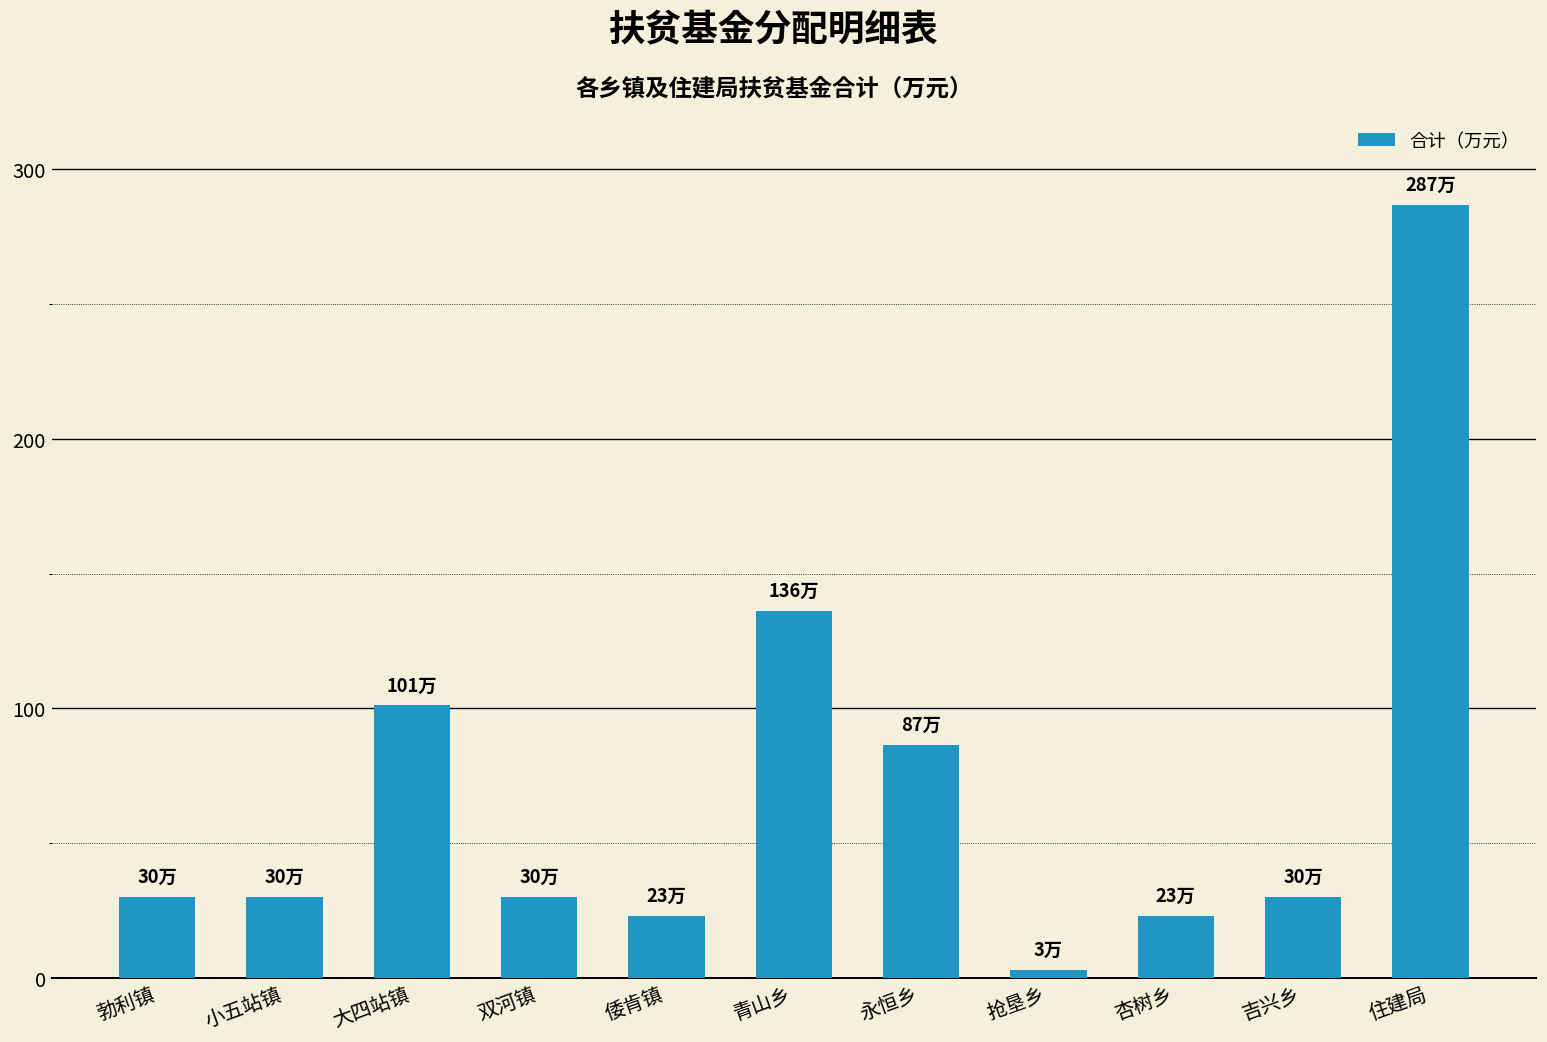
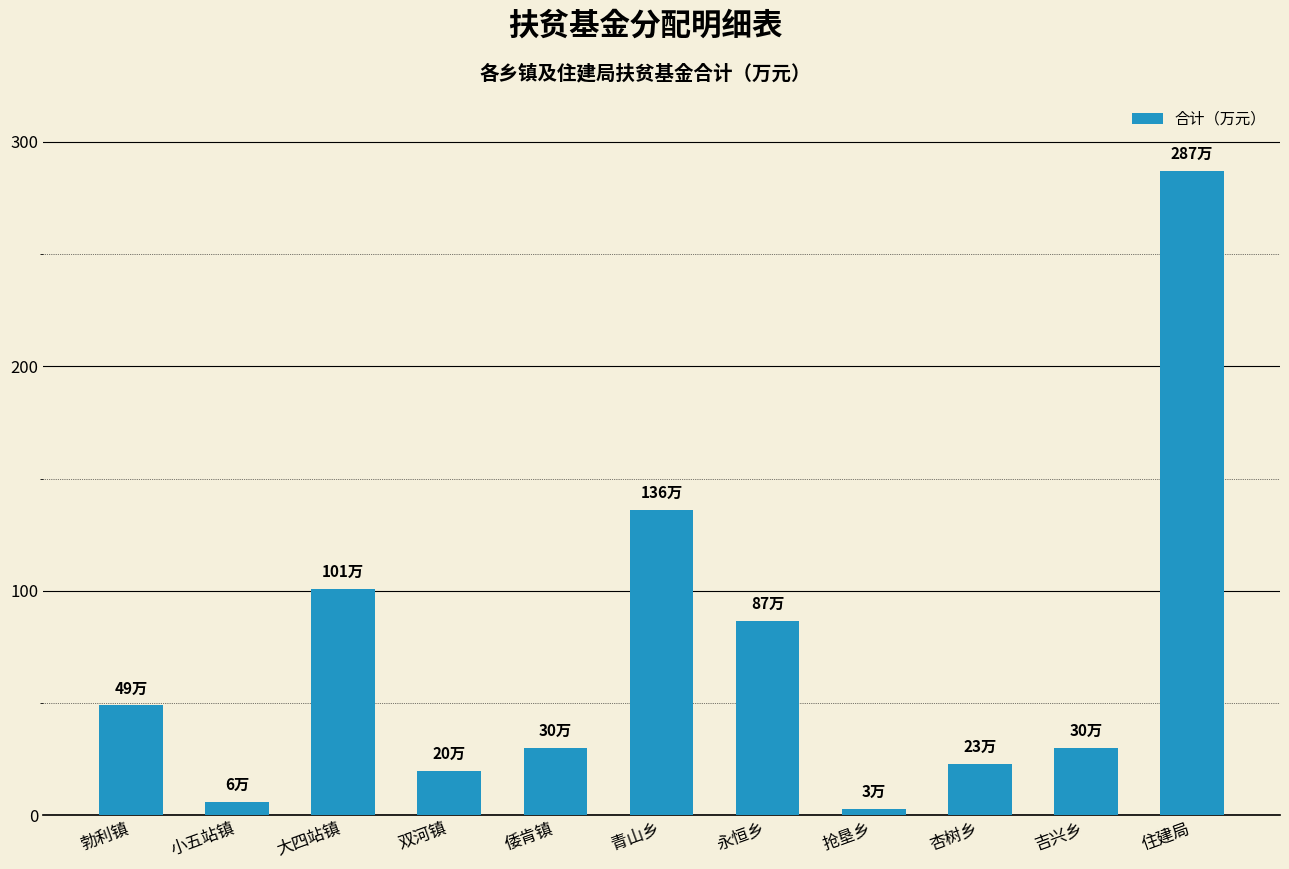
  {
-   "勃利镇": "30万",
-   "小五站镇": "30万",
+   "勃利镇": "49万",
+   "小五站镇": "6万",
    "大四站镇": "101万",
-   "双河镇": "30万",
-   "倭肯镇": "23万",
+   "双河镇": "20万",
+   "倭肯镇": "30万",
    "青山乡": "136万",
    "永恒乡": "87万",
    "抢垦乡": "3万",
    "杏树乡": "23万",
    "吉兴乡": "30万",
    "住建局": "287万"
  }
